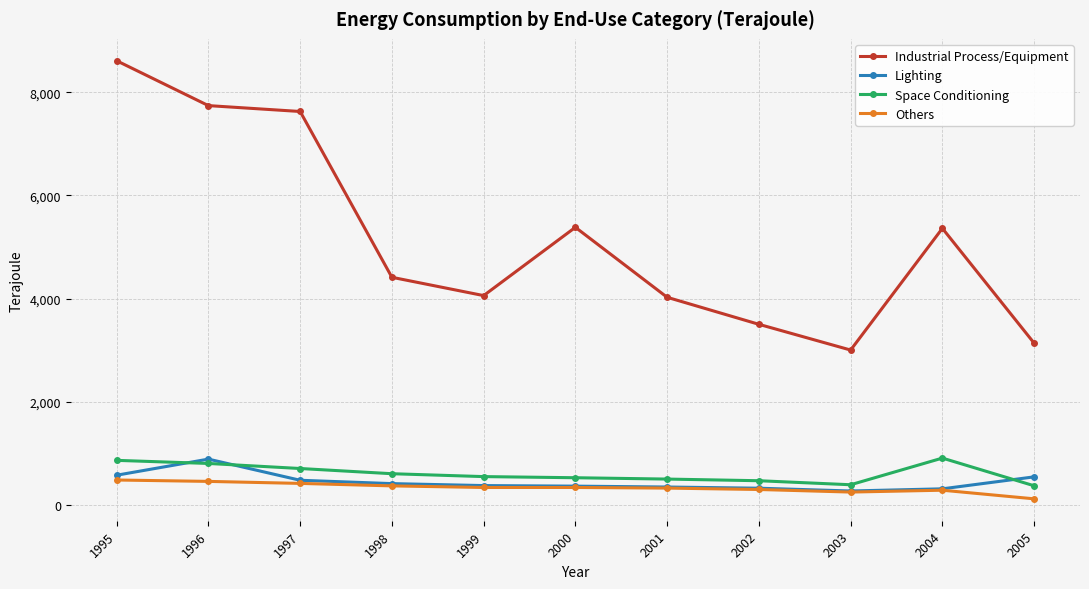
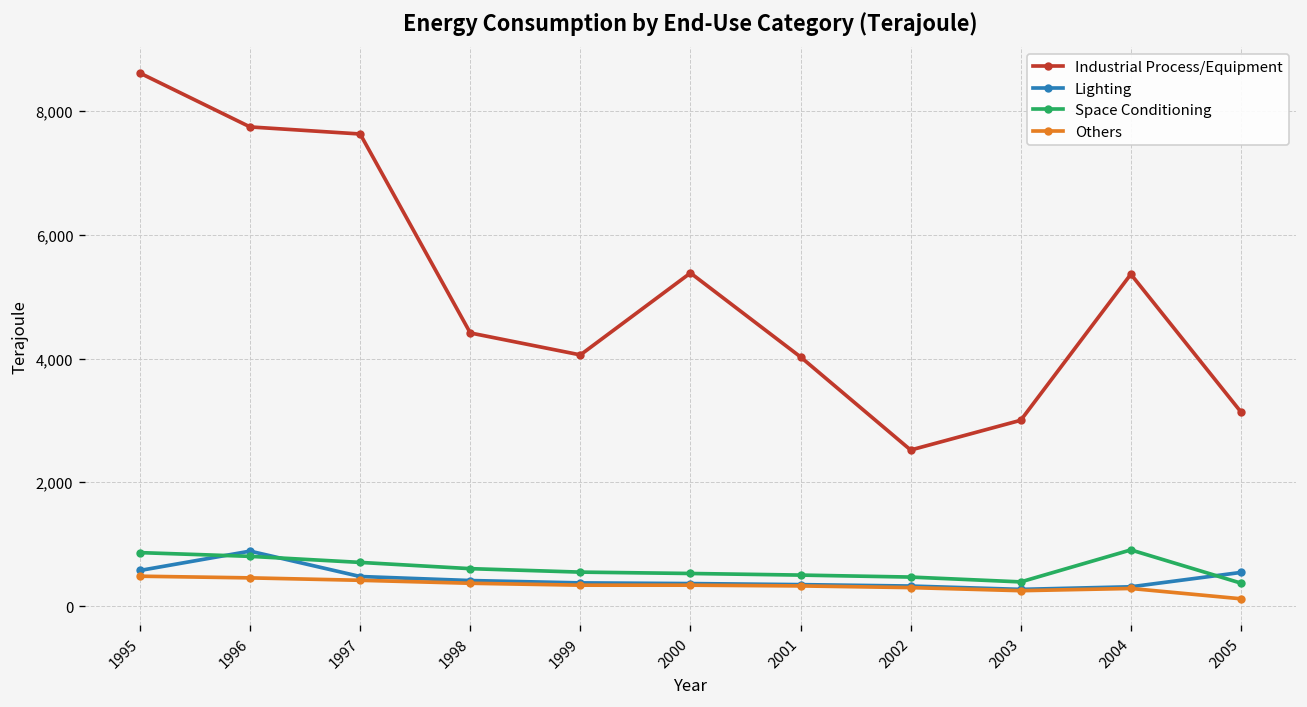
  {
    "Industrial Process/Equipment": {
      "1995": "8,600",
      "1996": "7,700",
      "1997": "7,600",
      "1998": "4,400",
      "1999": "4,100",
      "2000": "5,400",
      "2001": "4,000",
-     "2002": "3,500",
+     "2002": "2,500",
      "2003": "3,000",
      "2004": "5,400",
      "2005": "3,100"
    },
    "Lighting": {
      "1995": "600",
      "1996": "900",
      "1997": "500",
      "2005": "500"
    },
    "Space Conditioning": {
      "1995": "900",
      "1996": "800",
      "1997": "700",
      "1998": "600",
      "1999": "500",
      "2000": "500",
      "2001": "500",
      "2002": "500",
      "2003": "400",
      "2004": "900",
      "2005": "400"
    },
    "Others": {
      "1995": "500",
      "1996": "500",
      "1997": "400",
      "2005": "100"
    }
  }
